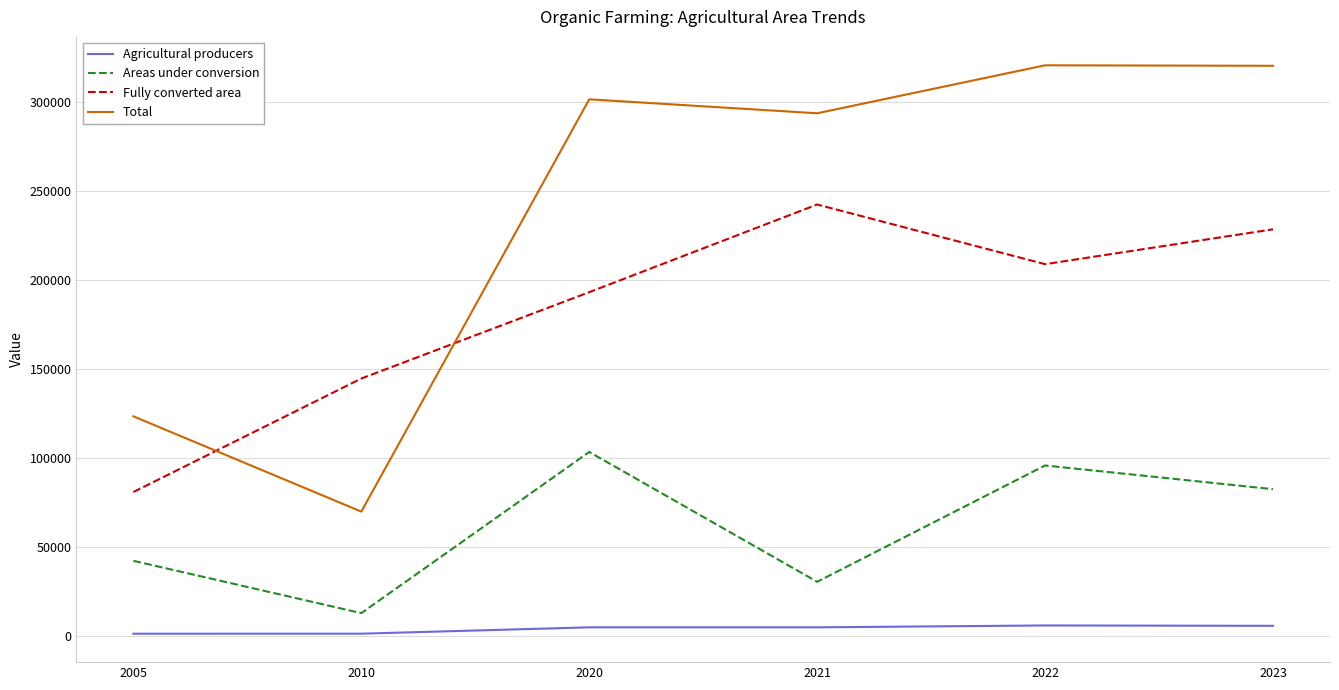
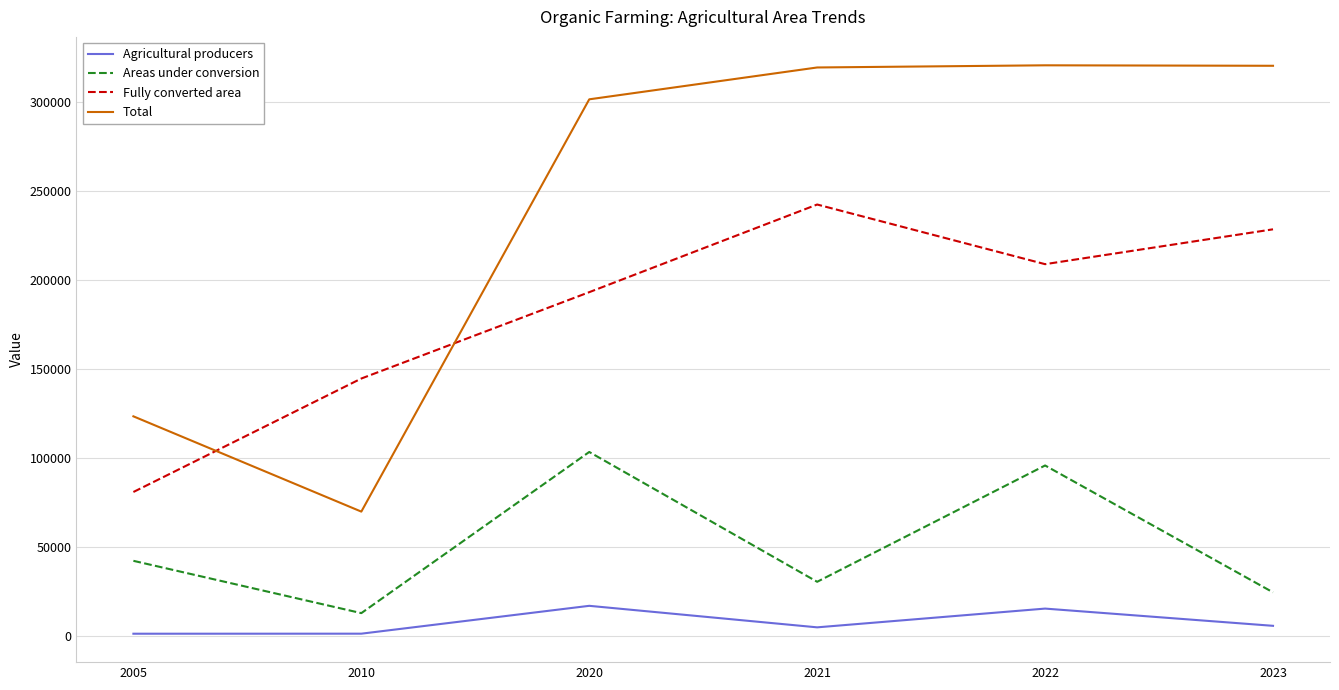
  {
    "Agricultural producers": {
      "2005": 2000,
      "2010": 2000,
-     "2020": 5000,
+     "2020": 17000,
      "2021": 5000,
-     "2022": 6000,
+     "2022": 16000,
      "2023": 6000
    },
    "Areas under conversion": {
      "2005": 42000,
      "2010": 13000,
      "2020": 104000,
      "2021": 31000,
      "2022": 96000,
-     "2023": 83000
+     "2023": 25000
    },
    "Fully converted area": {
      "2005": 81000,
      "2010": 145000,
      "2020": 193000,
      "2021": 242000,
      "2022": 209000,
      "2023": 228000
    },
    "Total": {
      "2005": 124000,
      "2010": 70000,
      "2020": 301000,
-     "2021": 294000,
+     "2021": 319000,
      "2022": 321000,
      "2023": 320000
    }
  }
